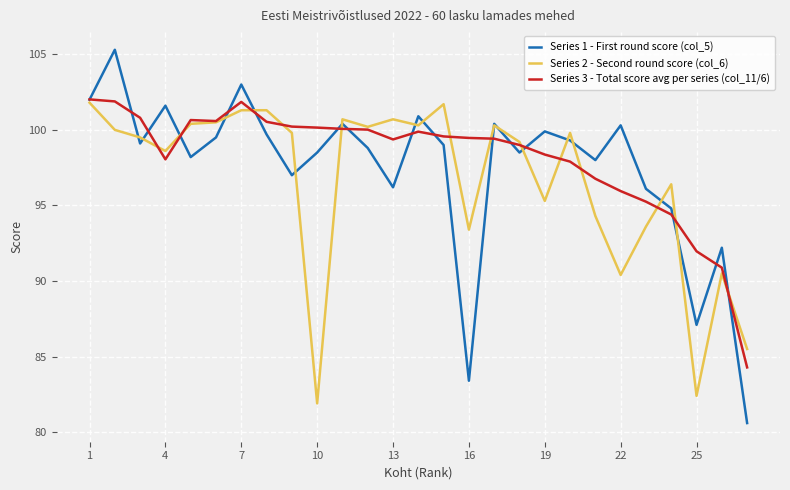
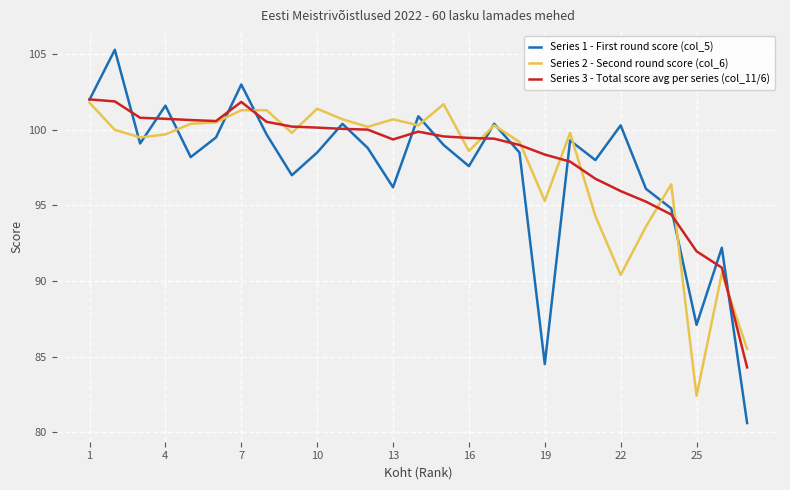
  {
    "Series 1 - First round score (col_5)": {
      "4": 101.6,
      "7": 103.0,
      "10": 98.5,
      "13": 96.2,
-     "16": 83.4,
-     "19": 99.9,
+     "16": 97.6,
+     "19": 84.5,
      "22": 100.3,
      "25": 87.1
    },
    "Series 2 - Second round score (col_6)": {
      "1": 101.8,
-     "4": 98.6,
+     "4": 99.7,
      "7": 101.3,
-     "10": 81.9,
+     "10": 101.4,
      "13": 100.7,
-     "16": 93.4,
+     "16": 98.6,
      "19": 95.3,
      "22": 90.4,
      "25": 82.4
    },
    "Series 3 - Total score avg per series (col_11/6)": {
-     "4": 98.1,
+     "4": 100.7,
      "7": 101.9,
      "10": 100.1,
      "13": 99.4,
      "16": 99.5,
      "19": 98.4,
      "22": 96.0,
      "25": 92.0
    }
  }
